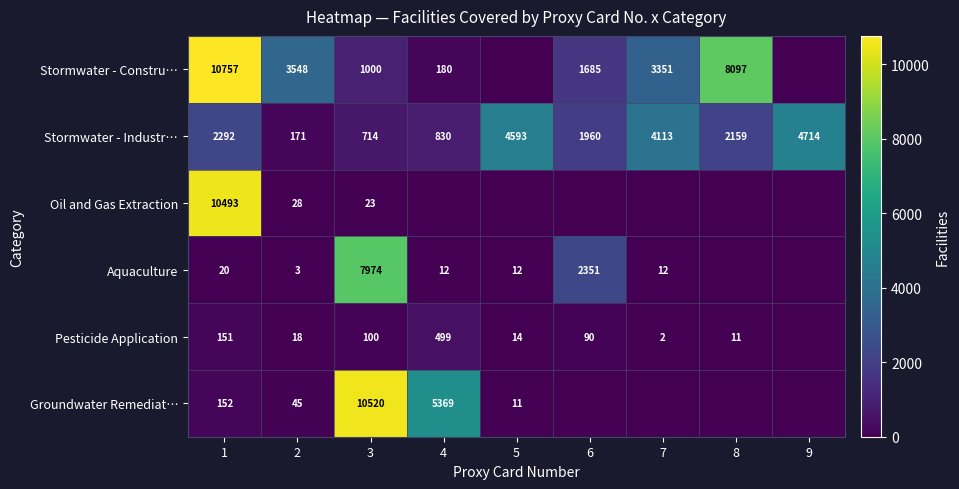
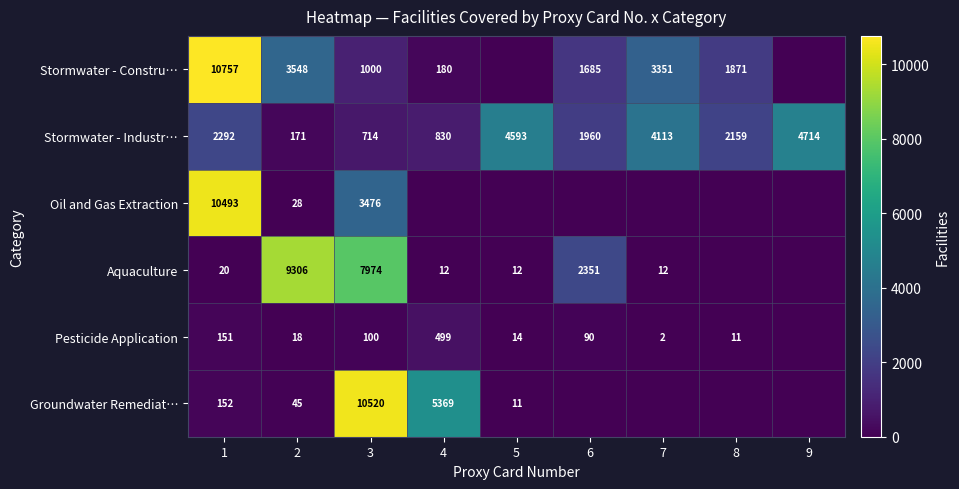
  {
    "Stormwater - Constru…": {
      "1": 10757,
      "2": 3548,
      "3": 1000,
      "4": 180,
      "6": 1685,
      "7": 3351,
-     "8": 8097
+     "8": 1871
    },
    "Stormwater - Industr…": {
      "1": 2292,
      "2": 171,
      "3": 714,
      "4": 830,
      "5": 4593,
      "6": 1960,
      "7": 4113,
      "8": 2159,
      "9": 4714
    },
    "Oil and Gas Extraction": {
      "1": 10493,
      "2": 28,
-     "3": 23
+     "3": 3476
    },
    "Aquaculture": {
      "1": 20,
-     "2": 3,
+     "2": 9306,
      "3": 7974,
      "4": 12,
      "5": 12,
      "6": 2351,
      "7": 12
    },
    "Pesticide Application": {
      "1": 151,
      "2": 18,
      "3": 100,
      "4": 499,
      "5": 14,
      "6": 90,
      "7": 2,
      "8": 11
    },
    "Groundwater Remediat…": {
      "1": 152,
      "2": 45,
      "3": 10520,
      "4": 5369,
      "5": 11
    }
  }
